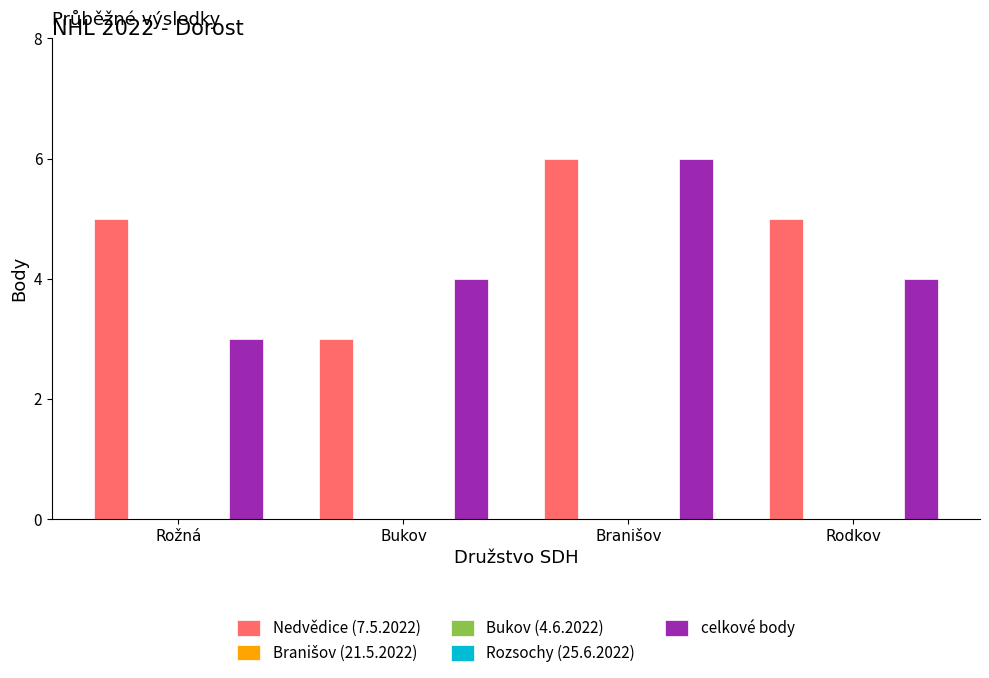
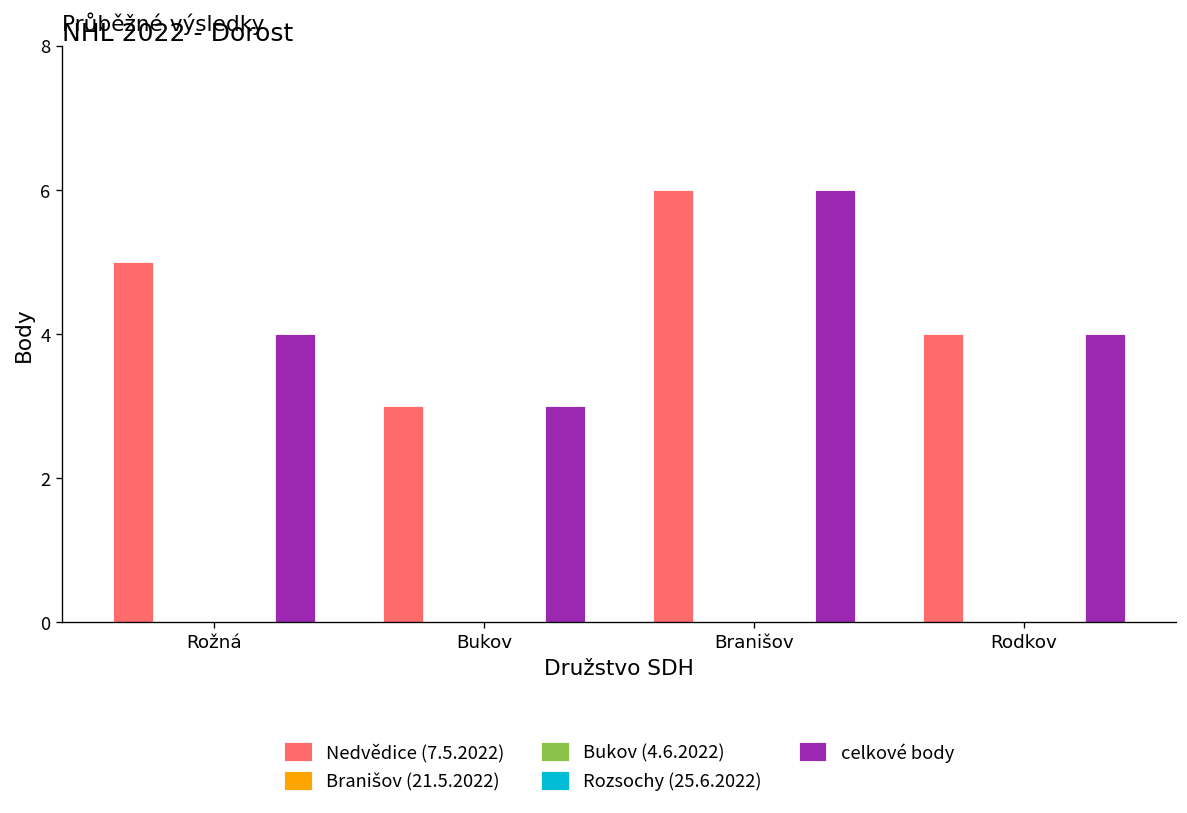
  {
    "Nedvědice (7.5.2022)": {
      "Rožná": 5,
      "Bukov": 3,
      "Branišov": 6,
-     "Rodkov": 5
+     "Rodkov": 4
    },
    "Branišov (21.5.2022)": {
      "Rožná": 0,
      "Bukov": 0,
      "Branišov": 0,
      "Rodkov": 0
    },
    "Bukov (4.6.2022)": {
      "Rožná": 0,
      "Bukov": 0,
      "Branišov": 0,
      "Rodkov": 0
    },
    "Rozsochy (25.6.2022)": {
      "Rožná": 0,
      "Bukov": 0,
      "Branišov": 0,
      "Rodkov": 0
    },
    "celkové body": {
-     "Rožná": 3,
-     "Bukov": 4,
+     "Rožná": 4,
+     "Bukov": 3,
      "Branišov": 6,
      "Rodkov": 4
    }
  }
